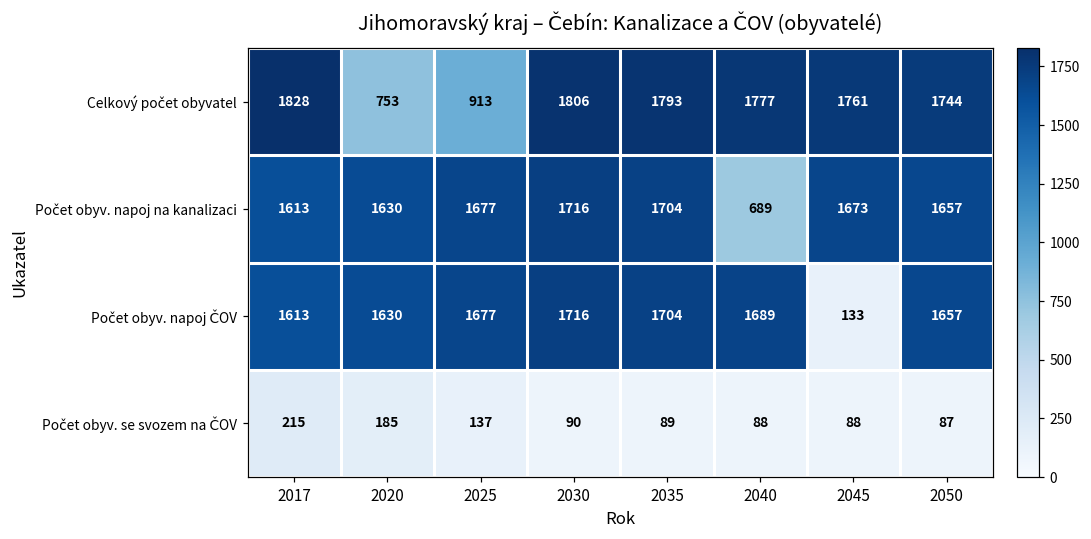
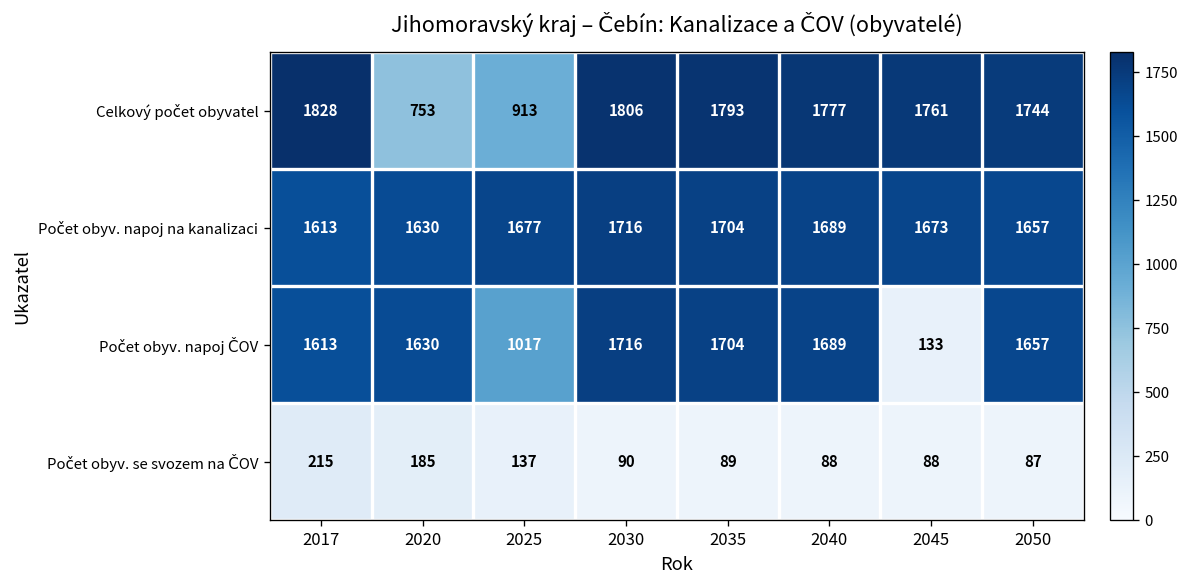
  {
    "Celkový počet obyvatel": {
      "2017": 1828,
      "2020": 753,
      "2025": 913,
      "2030": 1806,
      "2035": 1793,
      "2040": 1777,
      "2045": 1761,
      "2050": 1744
    },
    "Počet obyv. napoj na kanalizaci": {
      "2017": 1613,
      "2020": 1630,
      "2025": 1677,
      "2030": 1716,
      "2035": 1704,
-     "2040": 689,
+     "2040": 1689,
      "2045": 1673,
      "2050": 1657
    },
    "Počet obyv. napoj ČOV": {
      "2017": 1613,
      "2020": 1630,
-     "2025": 1677,
+     "2025": 1017,
      "2030": 1716,
      "2035": 1704,
      "2040": 1689,
      "2045": 133,
      "2050": 1657
    },
    "Počet obyv. se svozem na ČOV": {
      "2017": 215,
      "2020": 185,
      "2025": 137,
      "2030": 90,
      "2035": 89,
      "2040": 88,
      "2045": 88,
      "2050": 87
    }
  }
